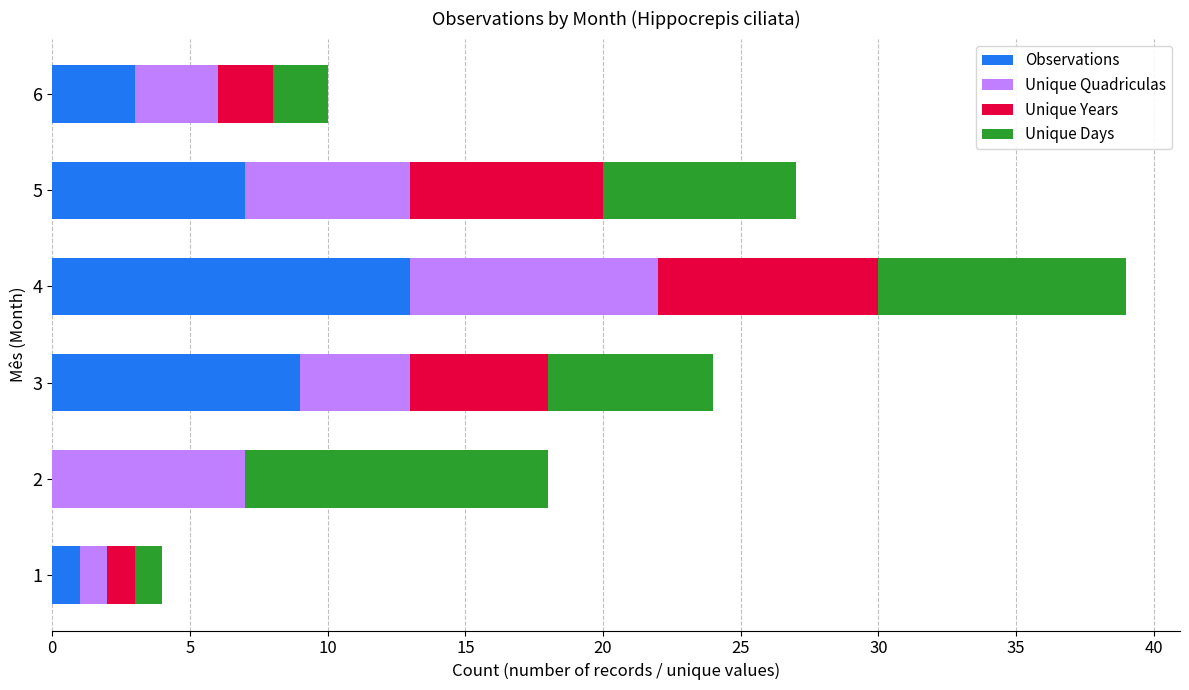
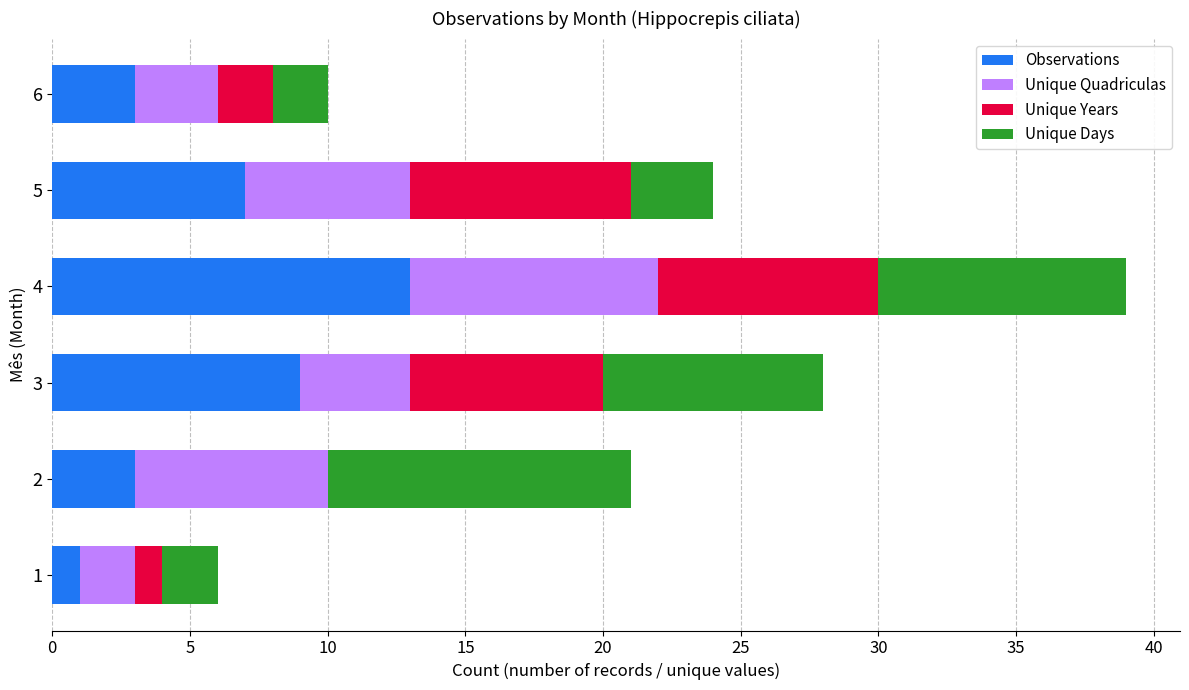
  {
    "Observations": {
      "6": 3,
      "5": 7,
      "4": 13,
      "3": 9,
-     "2": 0,
+     "2": 3,
      "1": 1
    },
    "Unique Quadriculas": {
      "6": 3,
      "5": 6,
      "4": 9,
      "3": 4,
      "2": 7,
-     "1": 1
+     "1": 2
    },
    "Unique Years": {
      "6": 2,
-     "5": 7,
+     "5": 8,
      "4": 8,
-     "3": 5,
+     "3": 7,
      "2": 0,
      "1": 1
    },
    "Unique Days": {
      "6": 2,
-     "5": 7,
+     "5": 3,
      "4": 9,
-     "3": 6,
+     "3": 8,
      "2": 11,
-     "1": 1
+     "1": 2
    }
  }
